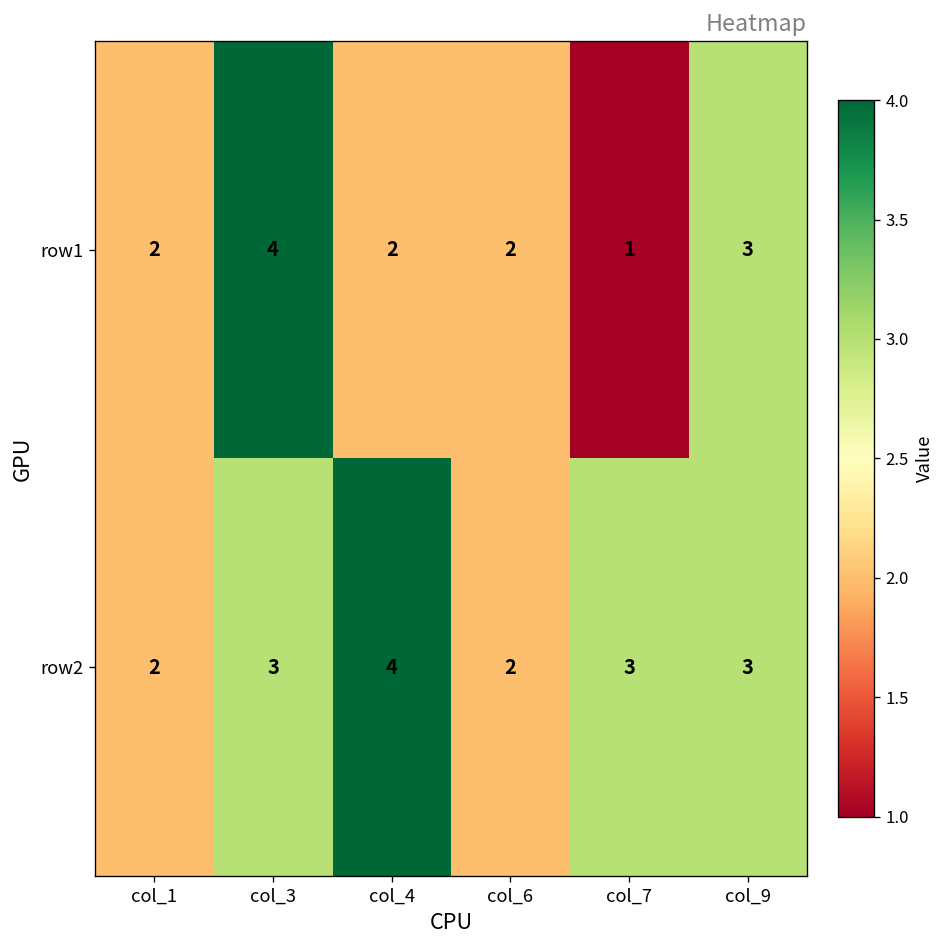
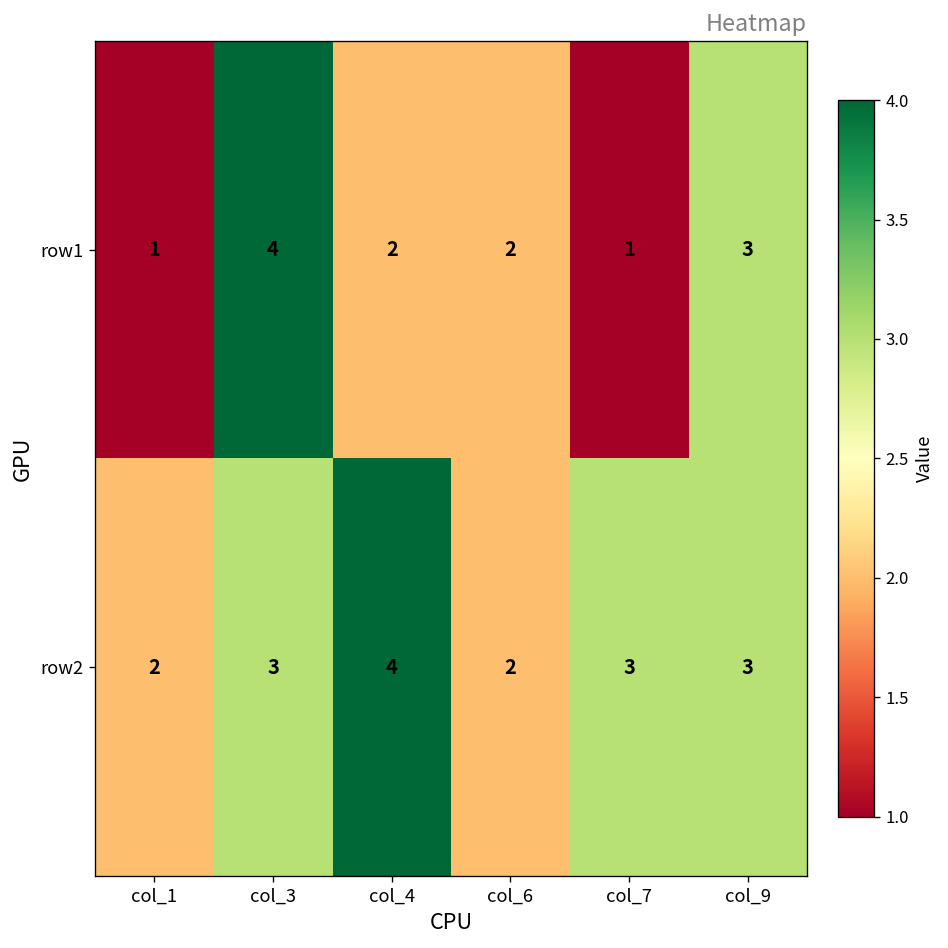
  {
    "row1": {
-     "col_1": 2,
+     "col_1": 1,
      "col_3": 4,
      "col_4": 2,
      "col_6": 2,
      "col_7": 1,
      "col_9": 3
    },
    "row2": {
      "col_1": 2,
      "col_3": 3,
      "col_4": 4,
      "col_6": 2,
      "col_7": 3,
      "col_9": 3
    }
  }
